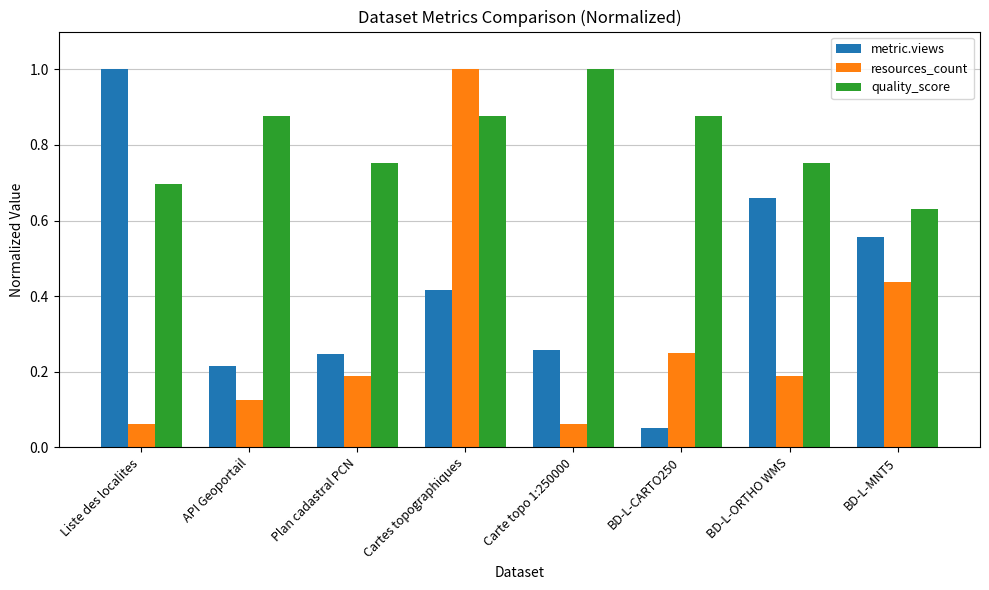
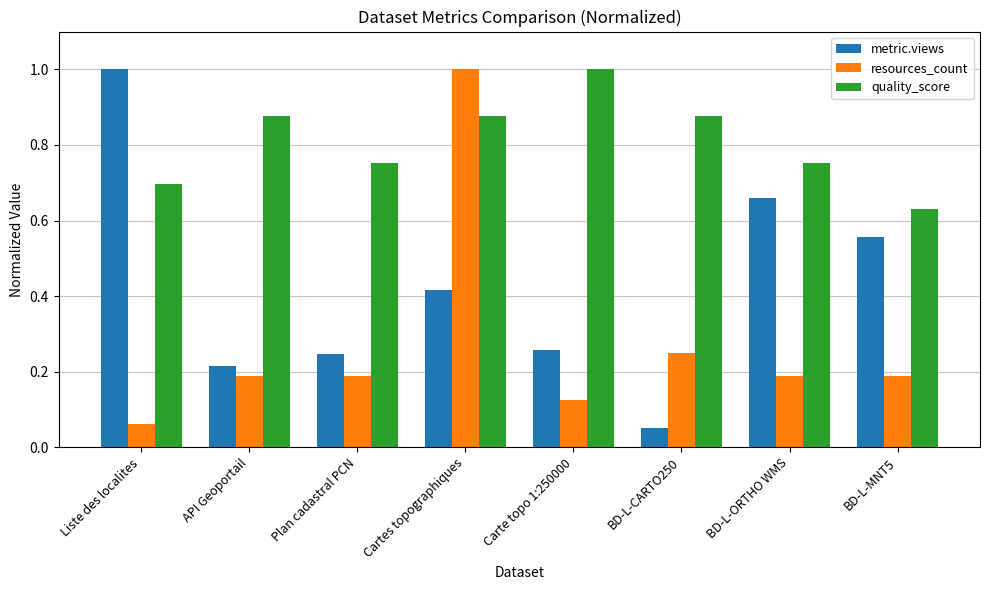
  {
    "metric.views": {
      "Liste des localites": 1.00,
      "API Geoportail": 0.21,
      "Plan cadastral PCN": 0.25,
      "Cartes topographiques": 0.42,
      "Carte topo 1:250000": 0.26,
      "BD-L-CARTO250": 0.05,
      "BD-L-ORTHO WMS": 0.66,
      "BD-L-MNT5": 0.56
    },
    "resources_count": {
      "Liste des localites": 0.06,
-     "API Geoportail": 0.13,
+     "API Geoportail": 0.19,
      "Plan cadastral PCN": 0.19,
      "Cartes topographiques": 1.00,
-     "Carte topo 1:250000": 0.06,
+     "Carte topo 1:250000": 0.13,
      "BD-L-CARTO250": 0.25,
      "BD-L-ORTHO WMS": 0.19,
-     "BD-L-MNT5": 0.44
+     "BD-L-MNT5": 0.19
    },
    "quality_score": {
      "Liste des localites": 0.70,
      "API Geoportail": 0.88,
      "Plan cadastral PCN": 0.75,
      "Cartes topographiques": 0.88,
      "Carte topo 1:250000": 1.00,
      "BD-L-CARTO250": 0.88,
      "BD-L-ORTHO WMS": 0.75,
      "BD-L-MNT5": 0.63
    }
  }
